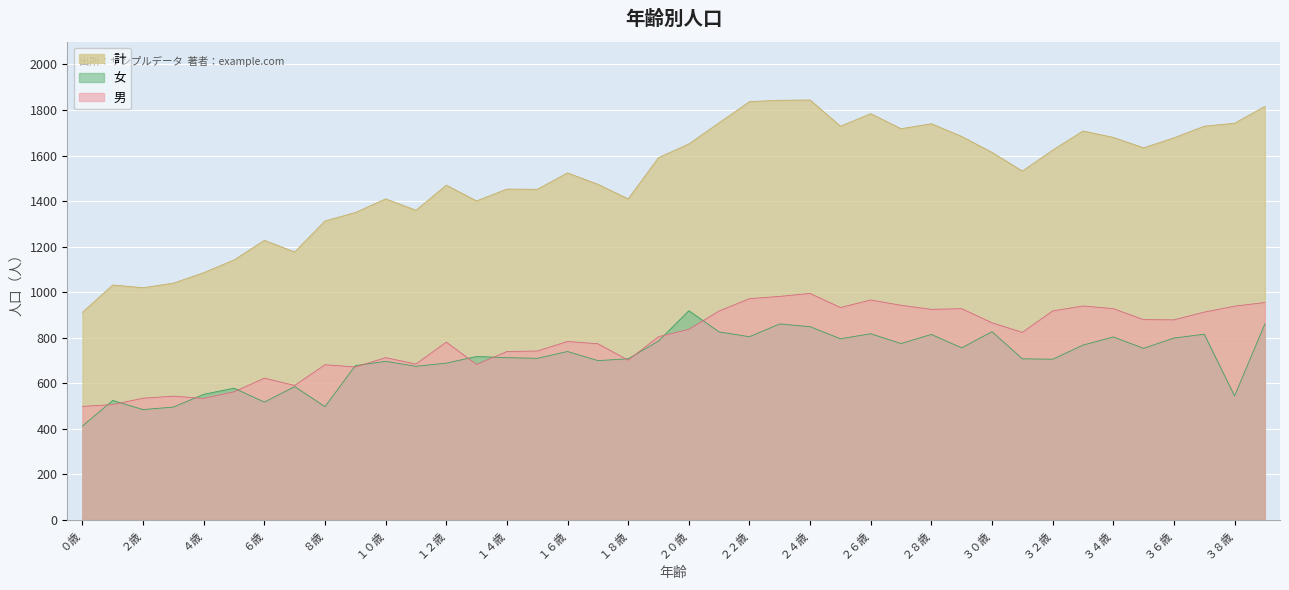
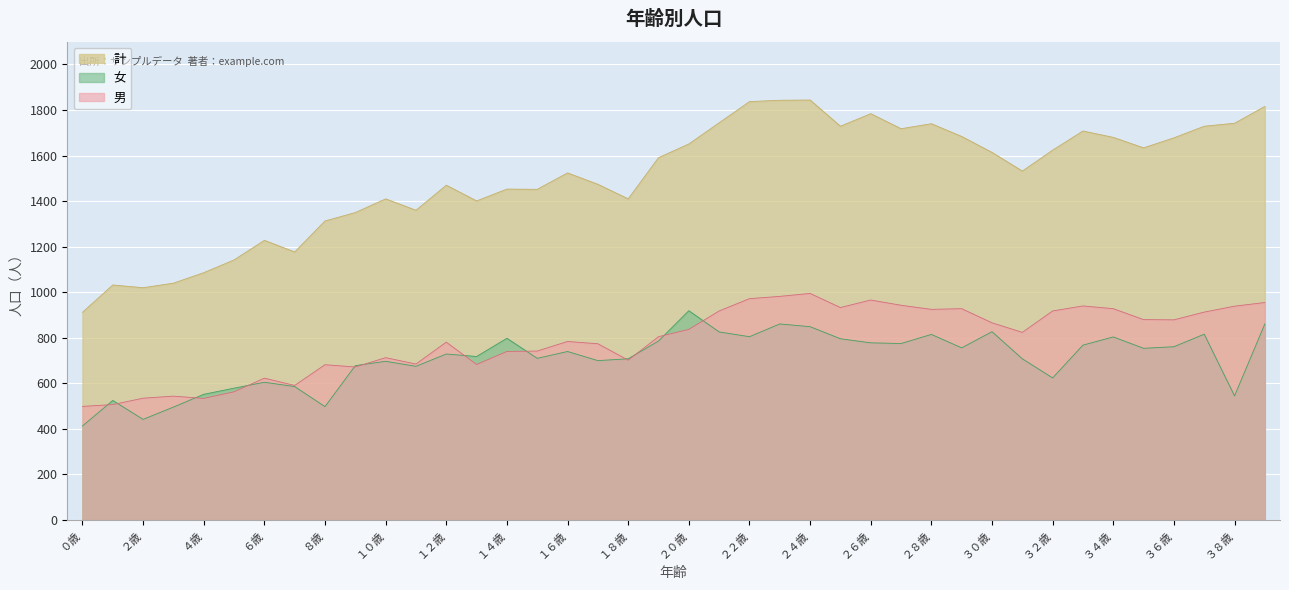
  {
    "女": {
      "０歳": 410,
-     "２歳": 490,
+     "２歳": 440,
      "４歳": 550,
-     "６歳": 520,
+     "６歳": 610,
      "８歳": 500,
      "１０歳": 700,
-     "１２歳": 690,
-     "１４歳": 710,
+     "１２歳": 730,
+     "１４歳": 800,
      "１６歳": 740,
      "２０歳": 920,
      "２２歳": 810,
      "２４歳": 850,
-     "２６歳": 820,
+     "２６歳": 780,
      "２８歳": 820,
      "３０歳": 830,
-     "３２歳": 710,
+     "３２歳": 620,
      "３４歳": 800,
-     "３６歳": 800,
+     "３６歳": 760,
      "３８歳": 550
    }
  }
